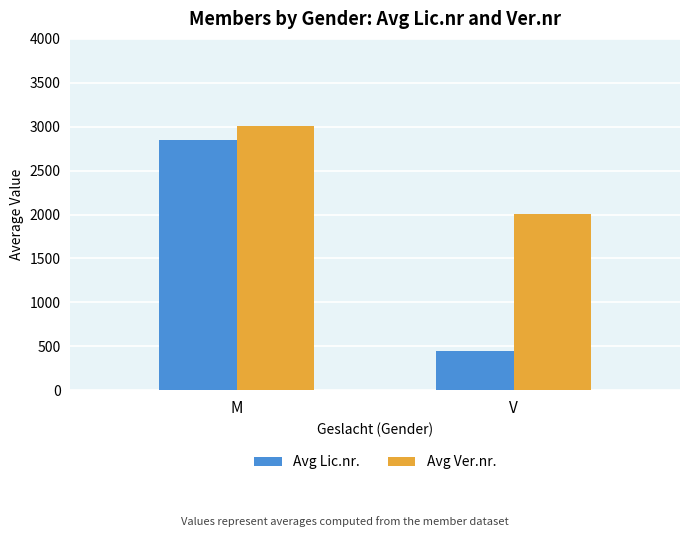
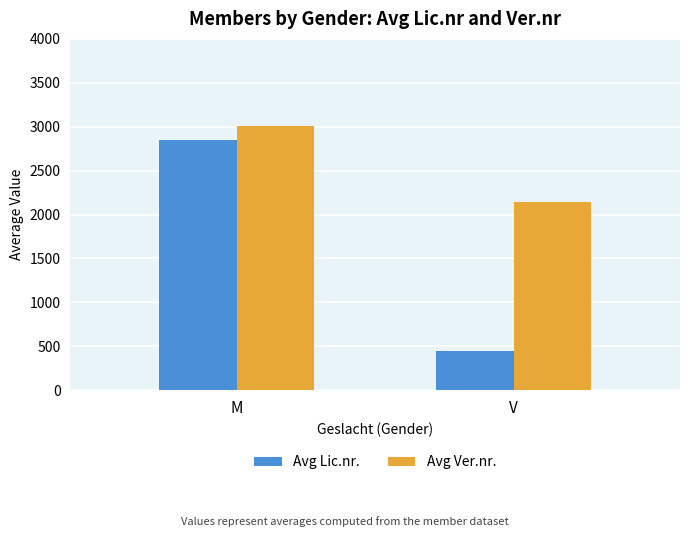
  {
    "Avg Lic.nr.": {
      "M": 2800,
      "V": 400
    },
    "Avg Ver.nr.": {
      "M": 3000,
-     "V": 2000
+     "V": 2100
    }
  }
